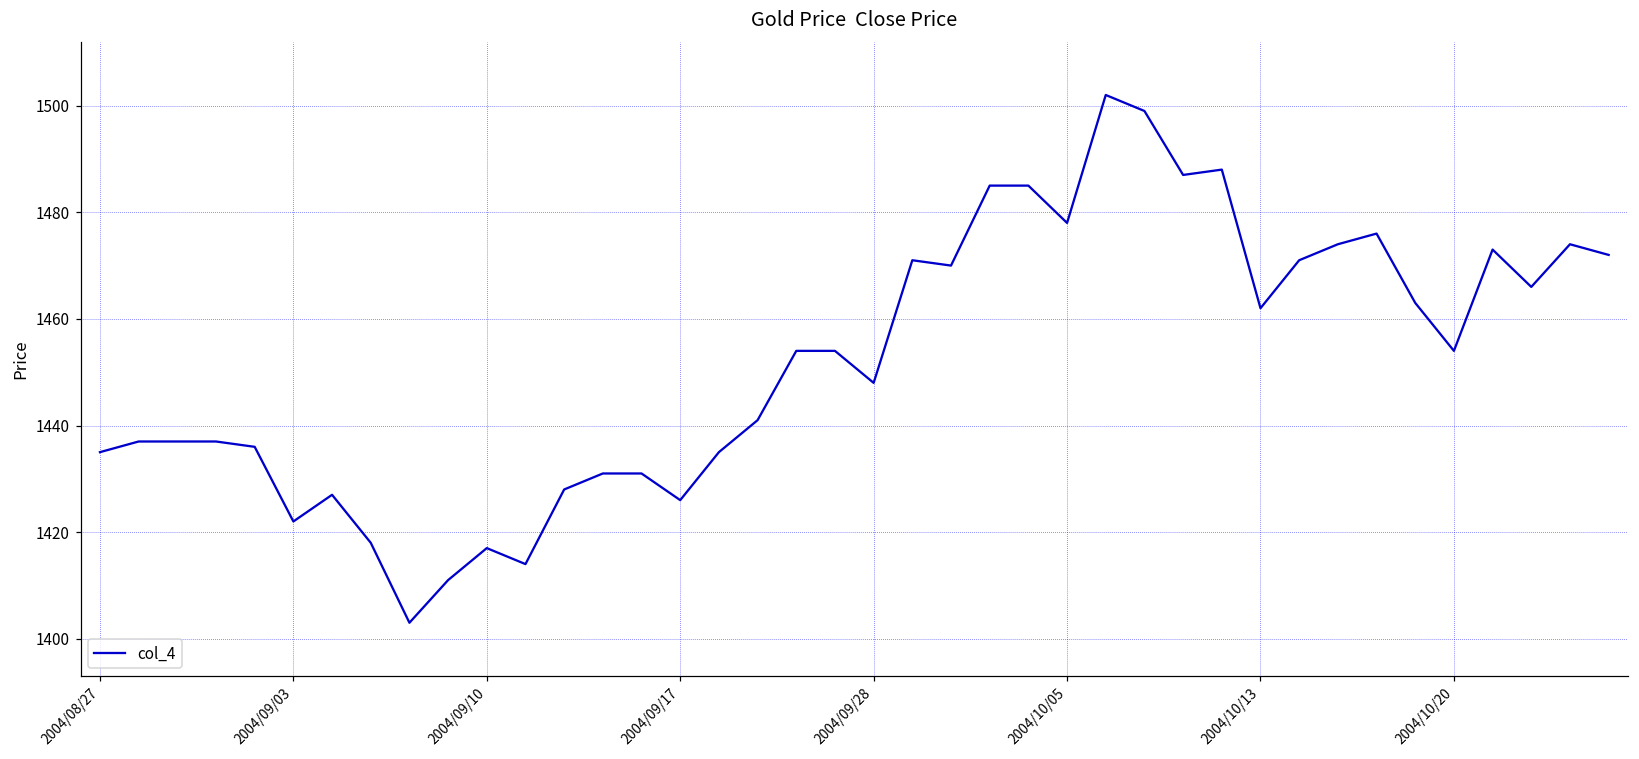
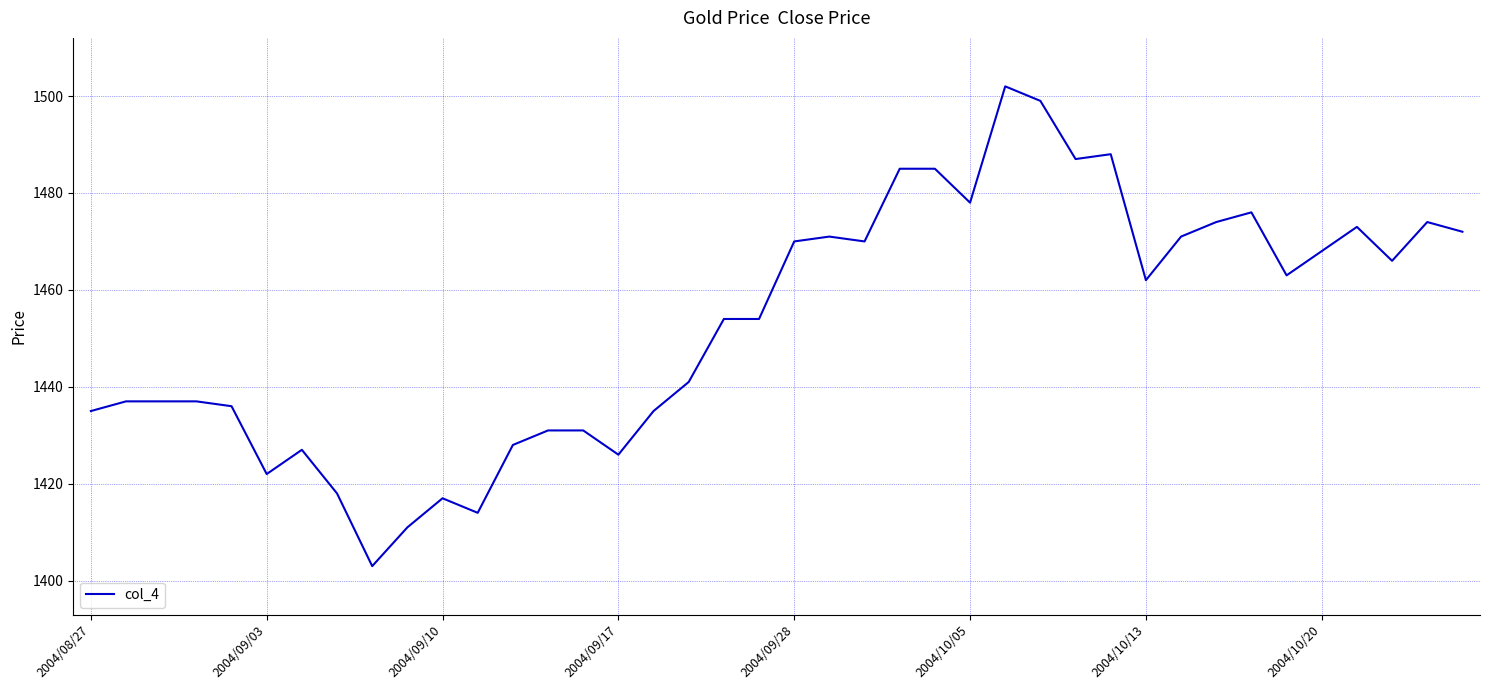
  {
    "2004/08/27": 1435,
    "2004/09/03": 1422,
    "2004/09/10": 1417,
    "2004/09/17": 1426,
-   "2004/09/28": 1448,
+   "2004/09/28": 1470,
    "2004/10/05": 1478,
    "2004/10/13": 1462,
-   "2004/10/20": 1454
+   "2004/10/20": 1468
  }
